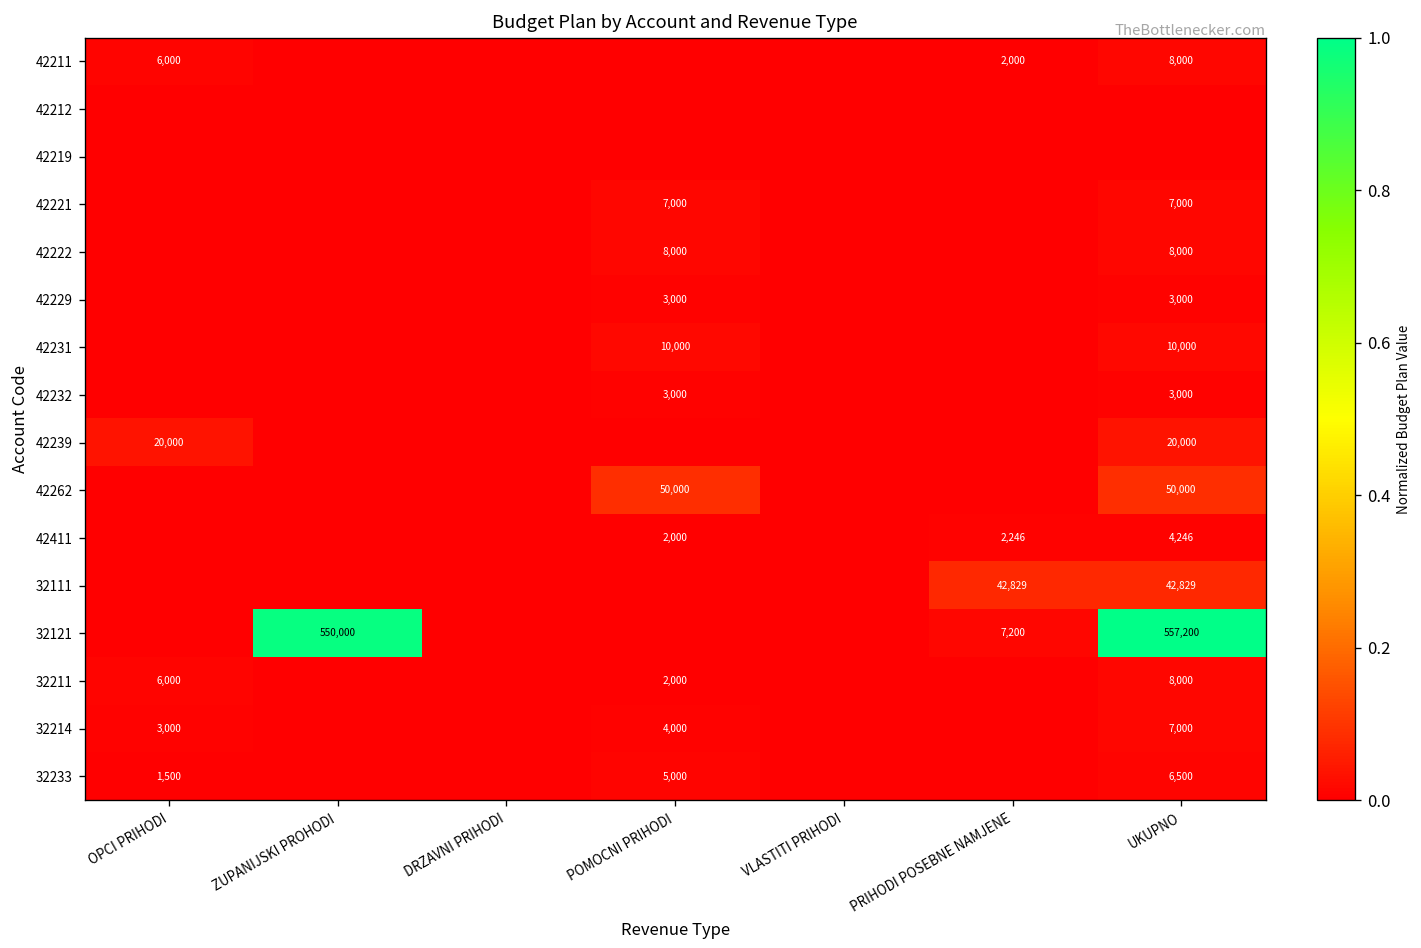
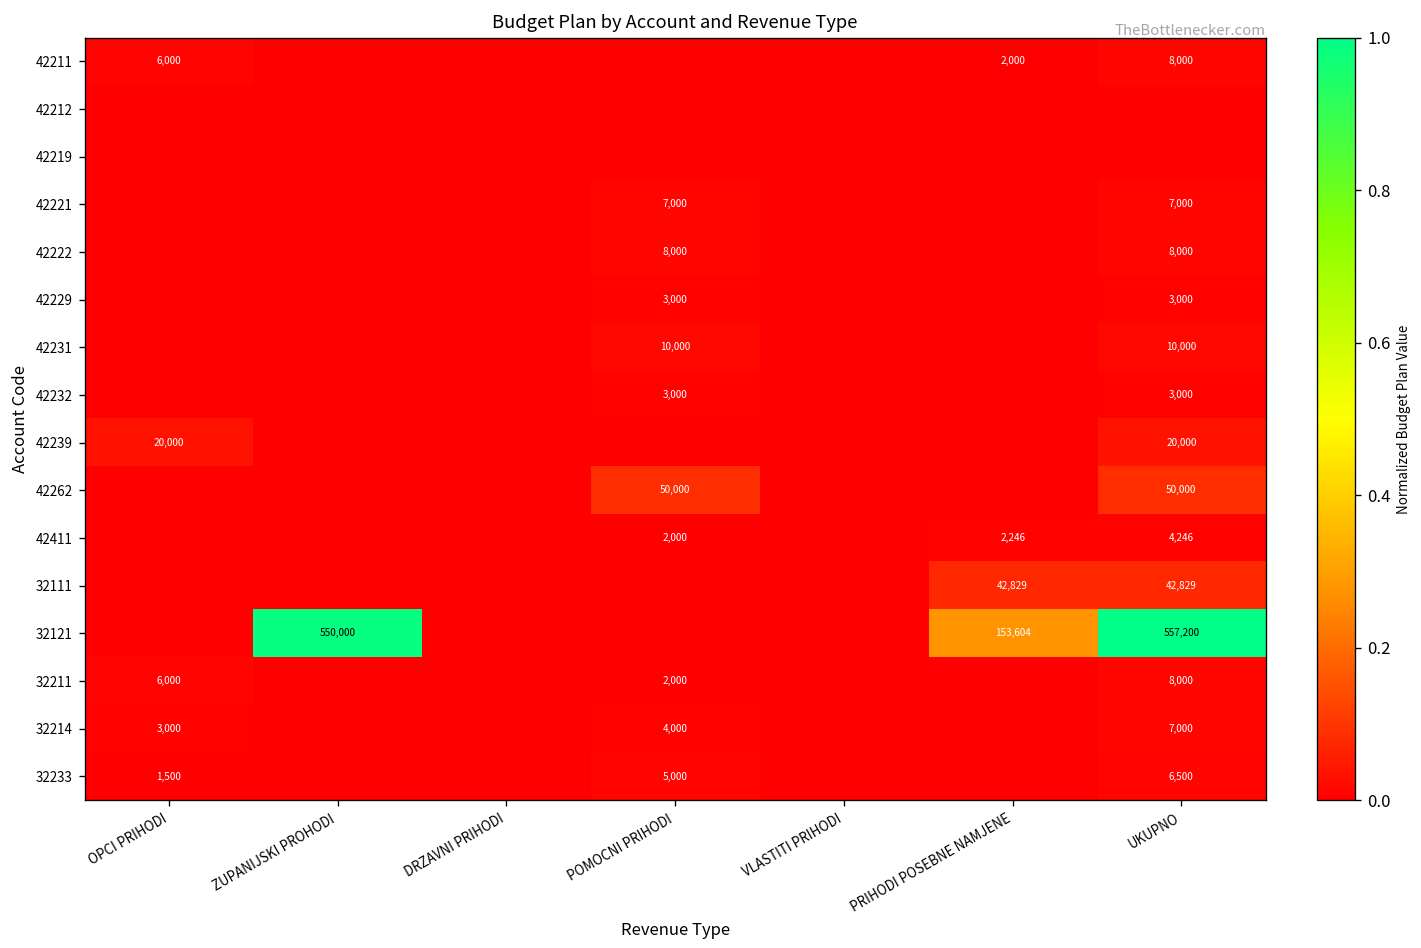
  {
    "42211": {
      "OPCI PRIHODI": "6,000",
      "PRIHODI POSEBNE NAMJENE": "2,000",
      "UKUPNO": "8,000"
    },
    "42221": {
      "POMOCNI PRIHODI": "7,000",
      "UKUPNO": "7,000"
    },
    "42222": {
      "POMOCNI PRIHODI": "8,000",
      "UKUPNO": "8,000"
    },
    "42229": {
      "POMOCNI PRIHODI": "3,000",
      "UKUPNO": "3,000"
    },
    "42231": {
      "POMOCNI PRIHODI": "10,000",
      "UKUPNO": "10,000"
    },
    "42232": {
      "POMOCNI PRIHODI": "3,000",
      "UKUPNO": "3,000"
    },
    "42239": {
      "OPCI PRIHODI": "20,000",
      "UKUPNO": "20,000"
    },
    "42262": {
      "POMOCNI PRIHODI": "50,000",
      "UKUPNO": "50,000"
    },
    "42411": {
      "POMOCNI PRIHODI": "2,000",
      "PRIHODI POSEBNE NAMJENE": "2,246",
      "UKUPNO": "4,246"
    },
    "32111": {
      "PRIHODI POSEBNE NAMJENE": "42,829",
      "UKUPNO": "42,829"
    },
    "32121": {
      "ZUPANIJSKI PROHODI": "550,000",
-     "PRIHODI POSEBNE NAMJENE": "7,200",
+     "PRIHODI POSEBNE NAMJENE": "153,604",
      "UKUPNO": "557,200"
    },
    "32211": {
      "OPCI PRIHODI": "6,000",
      "POMOCNI PRIHODI": "2,000",
      "UKUPNO": "8,000"
    },
    "32214": {
      "OPCI PRIHODI": "3,000",
      "POMOCNI PRIHODI": "4,000",
      "UKUPNO": "7,000"
    },
    "32233": {
      "OPCI PRIHODI": "1,500",
      "POMOCNI PRIHODI": "5,000",
      "UKUPNO": "6,500"
    }
  }
